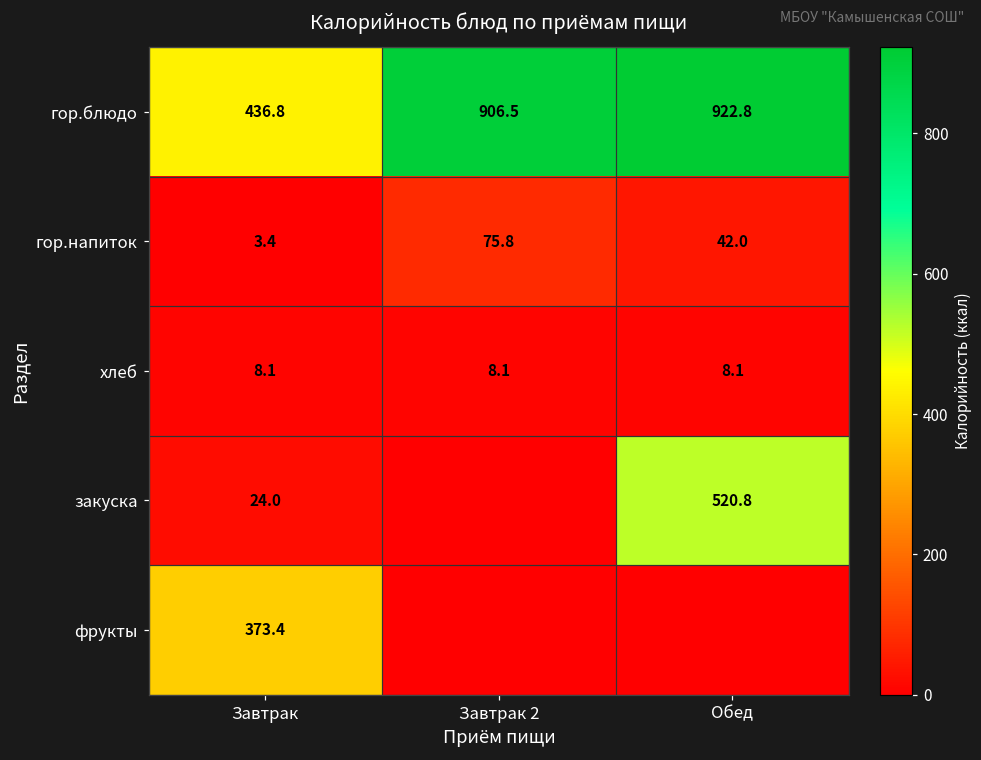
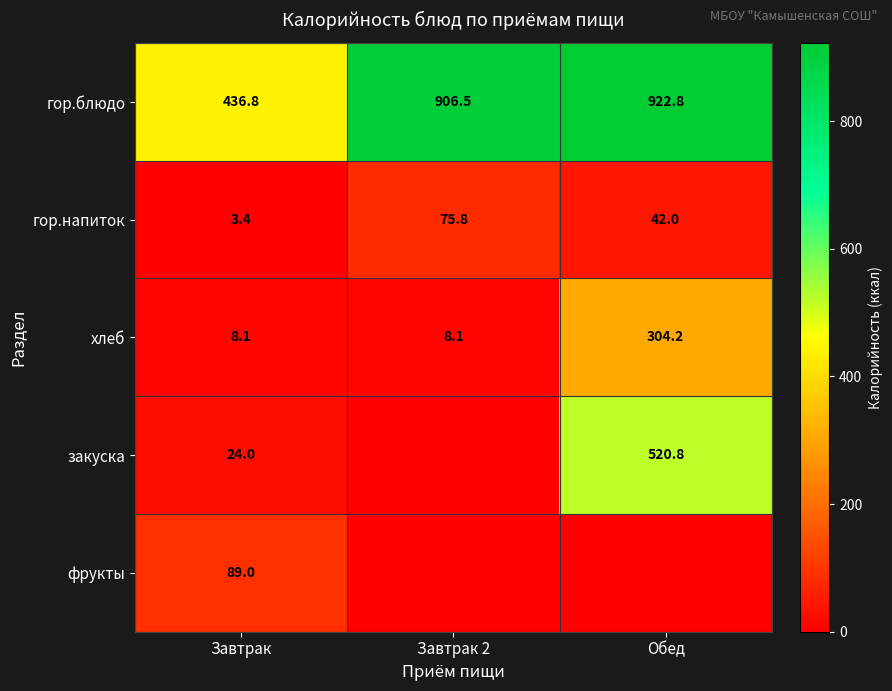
  {
    "гор.блюдо": {
      "Завтрак": 436.8,
      "Завтрак 2": 906.5,
      "Обед": 922.8
    },
    "гор.напиток": {
      "Завтрак": 3.4,
      "Завтрак 2": 75.8,
      "Обед": 42.0
    },
    "хлеб": {
      "Завтрак": 8.1,
      "Завтрак 2": 8.1,
-     "Обед": 8.1
+     "Обед": 304.2
    },
    "закуска": {
      "Завтрак": 24.0,
      "Обед": 520.8
    },
    "фрукты": {
-     "Завтрак": 373.4
+     "Завтрак": 89.0
    }
  }
